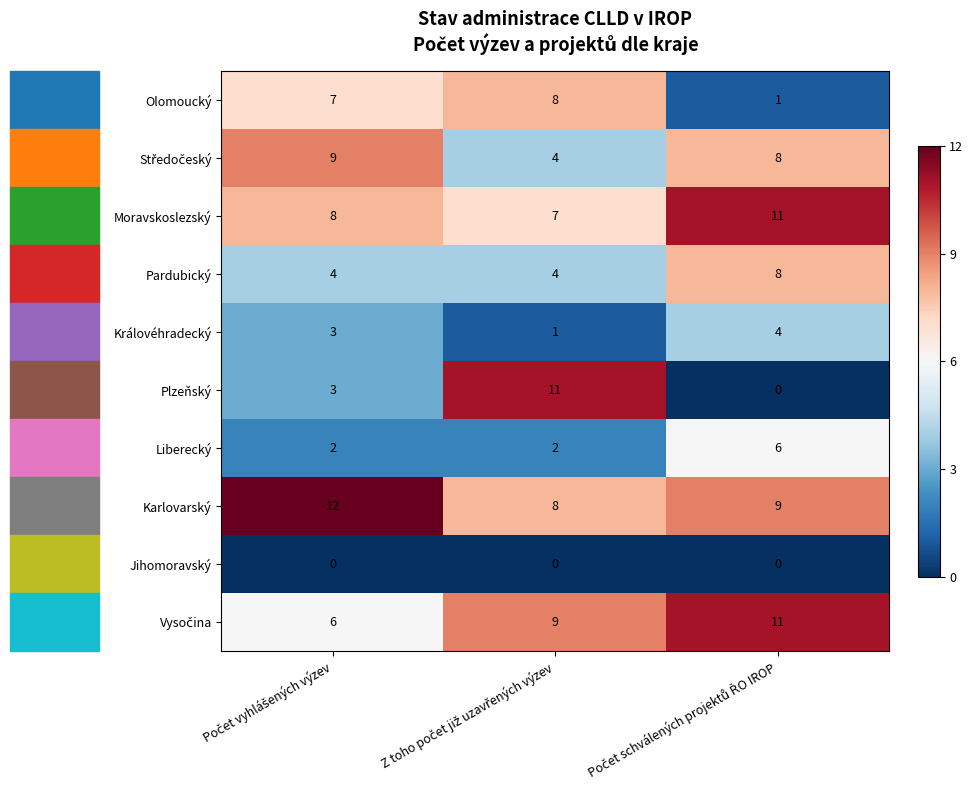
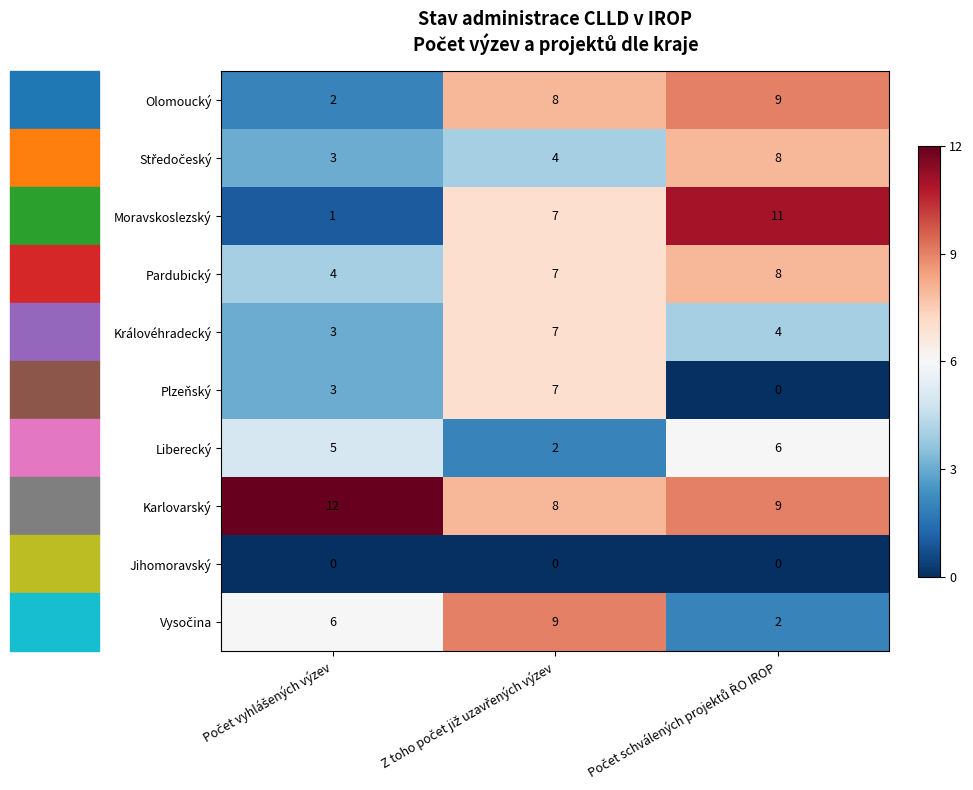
  {
    "Olomoucký": {
-     "Počet vyhlášených výzev": 7,
+     "Počet vyhlášených výzev": 2,
      "Z toho počet již uzavřených výzev": 8,
-     "Počet schválených projektů ŘO IROP": 1
+     "Počet schválených projektů ŘO IROP": 9
    },
    "Středočeský": {
-     "Počet vyhlášených výzev": 9,
+     "Počet vyhlášených výzev": 3,
      "Z toho počet již uzavřených výzev": 4,
      "Počet schválených projektů ŘO IROP": 8
    },
    "Moravskoslezský": {
-     "Počet vyhlášených výzev": 8,
+     "Počet vyhlášených výzev": 1,
      "Z toho počet již uzavřených výzev": 7,
      "Počet schválených projektů ŘO IROP": 11
    },
    "Pardubický": {
      "Počet vyhlášených výzev": 4,
-     "Z toho počet již uzavřených výzev": 4,
+     "Z toho počet již uzavřených výzev": 7,
      "Počet schválených projektů ŘO IROP": 8
    },
    "Královéhradecký": {
      "Počet vyhlášených výzev": 3,
-     "Z toho počet již uzavřených výzev": 1,
+     "Z toho počet již uzavřených výzev": 7,
      "Počet schválených projektů ŘO IROP": 4
    },
    "Plzeňský": {
      "Počet vyhlášených výzev": 3,
-     "Z toho počet již uzavřených výzev": 11,
+     "Z toho počet již uzavřených výzev": 7,
      "Počet schválených projektů ŘO IROP": 0
    },
    "Liberecký": {
-     "Počet vyhlášených výzev": 2,
+     "Počet vyhlášených výzev": 5,
      "Z toho počet již uzavřených výzev": 2,
      "Počet schválených projektů ŘO IROP": 6
    },
    "Karlovarský": {
      "Počet vyhlášených výzev": 12,
      "Z toho počet již uzavřených výzev": 8,
      "Počet schválených projektů ŘO IROP": 9
    },
    "Jihomoravský": {
      "Počet vyhlášených výzev": 0,
      "Z toho počet již uzavřených výzev": 0,
      "Počet schválených projektů ŘO IROP": 0
    },
    "Vysočina": {
      "Počet vyhlášených výzev": 6,
      "Z toho počet již uzavřených výzev": 9,
-     "Počet schválených projektů ŘO IROP": 11
+     "Počet schválených projektů ŘO IROP": 2
    }
  }
